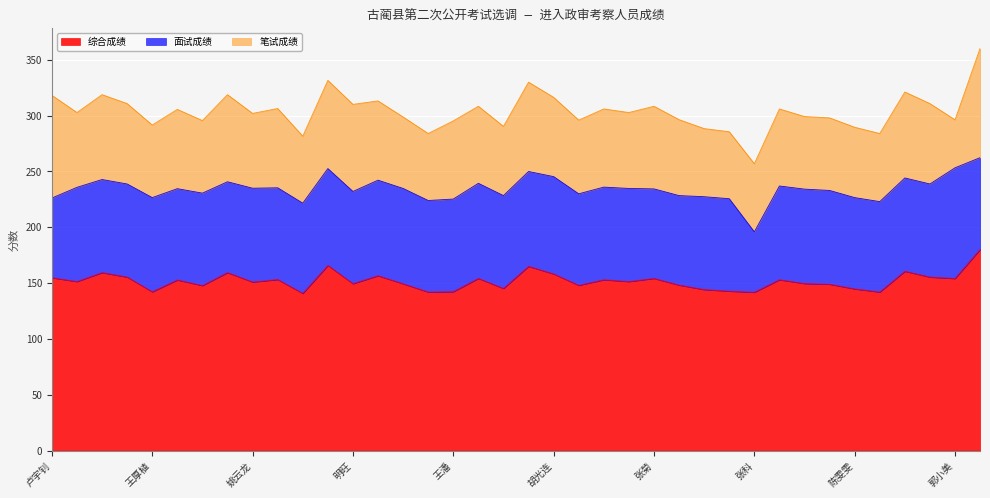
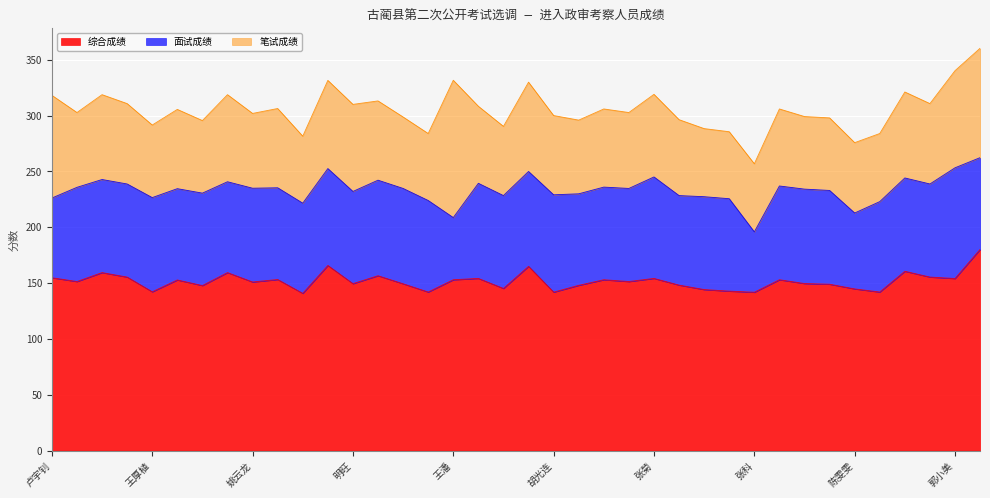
  {
    "综合成绩": {
      "卢宇钊": 155,
      "王厚植": 142,
      "姚云龙": 151,
      "明旺": 150,
-     "王潘": 142,
-     "胡光连": 158,
+     "王潘": 153,
+     "胡光连": 142,
      "张菊": 154,
      "张科": 142,
      "陈雯雯": 145,
      "郭小美": 154
    },
    "面试成绩": {
      "卢宇钊": 71,
      "王厚植": 84,
      "姚云龙": 84,
      "明旺": 83,
-     "王潘": 83,
+     "王潘": 56,
      "胡光连": 87,
-     "张菊": 80,
+     "张菊": 91,
      "张科": 54,
-     "陈雯雯": 82,
+     "陈雯雯": 68,
      "郭小美": 99
    },
    "笔试成绩": {
      "卢宇钊": 92,
      "王厚植": 65,
      "姚云龙": 67,
      "明旺": 78,
-     "王潘": 70,
+     "王潘": 123,
      "胡光连": 71,
      "张菊": 74,
      "张科": 61,
      "陈雯雯": 63,
-     "郭小美": 43
+     "郭小美": 87
    }
  }
